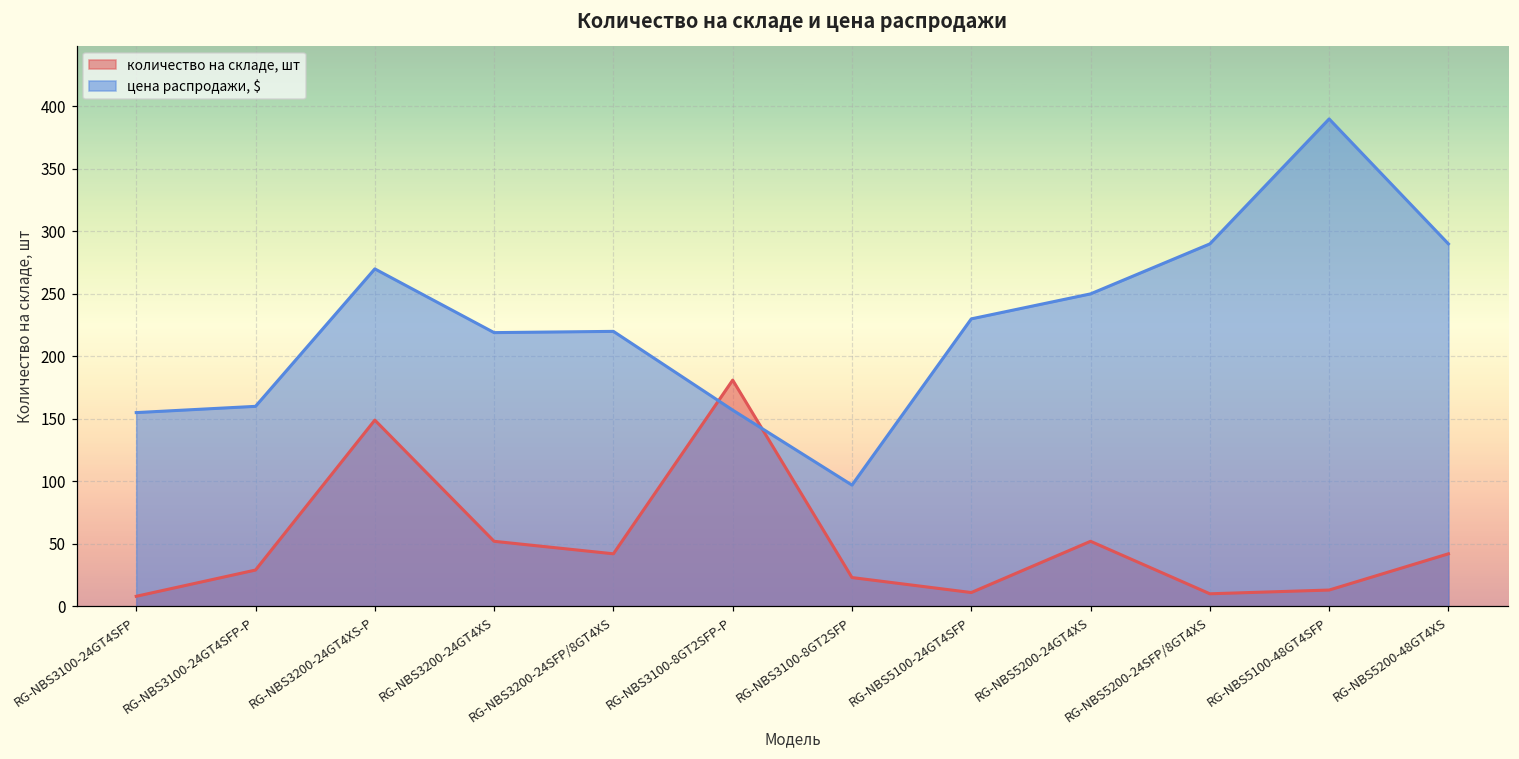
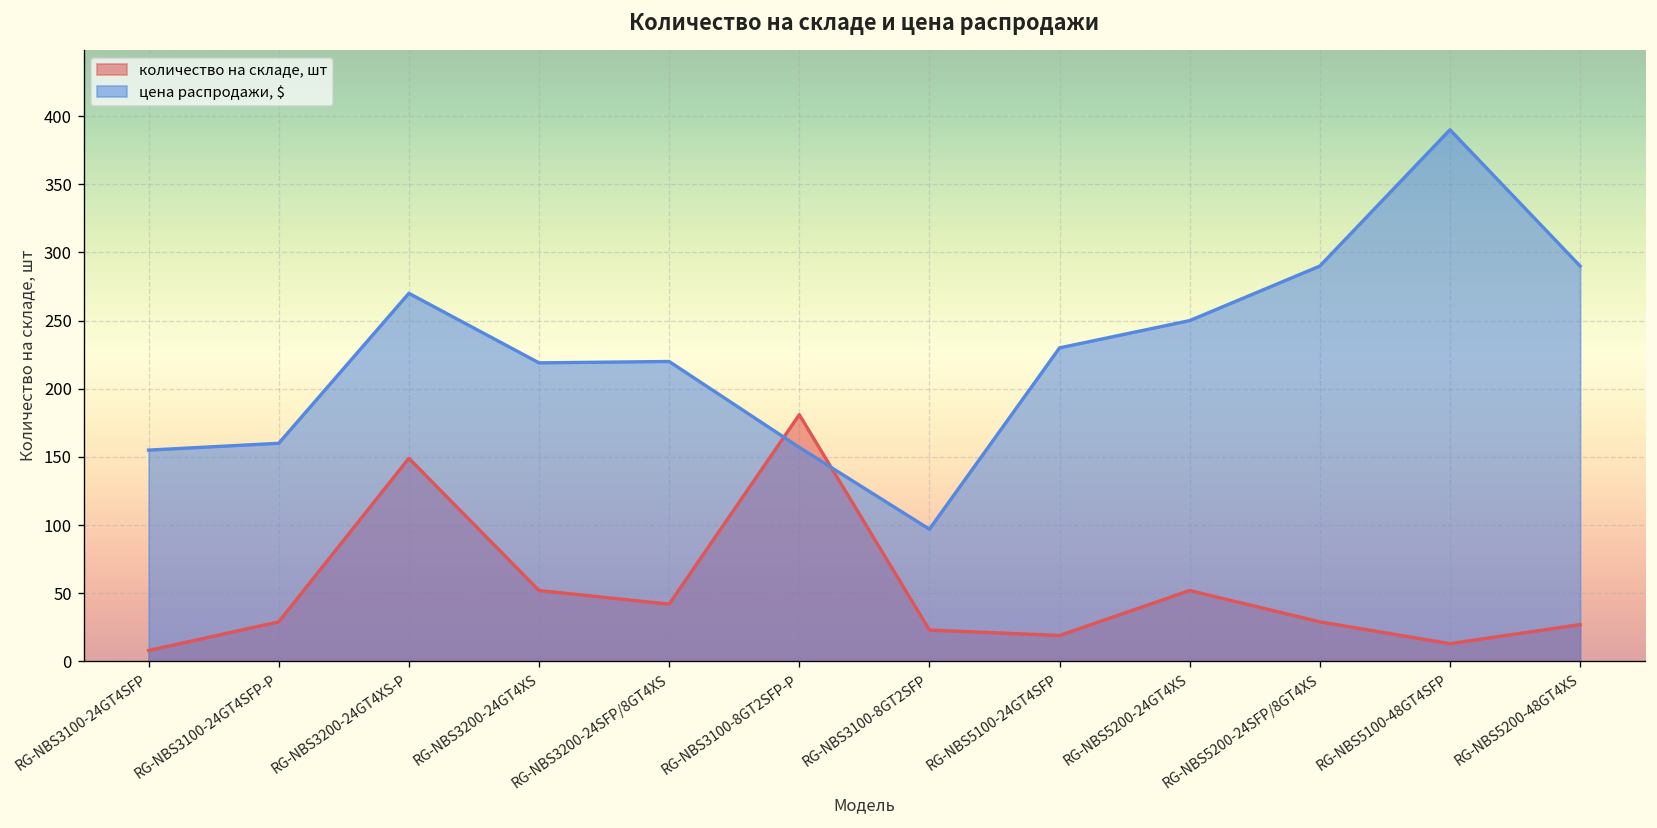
  {
    "количество на складе, шт": {
      "RG-NBS3100-24GT4SFP": 8,
      "RG-NBS3100-24GT4SFP-P": 29,
      "RG-NBS3200-24GT4XS-P": 149,
      "RG-NBS3200-24GT4XS": 52,
      "RG-NBS3200-24SFP/8GT4XS": 42,
      "RG-NBS3100-8GT2SFP-P": 181,
      "RG-NBS3100-8GT2SFP": 23,
-     "RG-NBS5100-24GT4SFP": 11,
+     "RG-NBS5100-24GT4SFP": 19,
      "RG-NBS5200-24GT4XS": 52,
-     "RG-NBS5200-24SFP/8GT4XS": 10,
+     "RG-NBS5200-24SFP/8GT4XS": 29,
      "RG-NBS5100-48GT4SFP": 13,
-     "RG-NBS5200-48GT4XS": 42
+     "RG-NBS5200-48GT4XS": 27
    },
    "цена распродажи, $": {
      "RG-NBS3100-24GT4SFP": 155,
      "RG-NBS3100-24GT4SFP-P": 160,
      "RG-NBS3200-24GT4XS-P": 270,
      "RG-NBS3200-24GT4XS": 219,
      "RG-NBS3200-24SFP/8GT4XS": 220,
      "RG-NBS3100-8GT2SFP-P": 157,
      "RG-NBS3100-8GT2SFP": 97,
      "RG-NBS5100-24GT4SFP": 230,
      "RG-NBS5200-24GT4XS": 250,
      "RG-NBS5200-24SFP/8GT4XS": 290,
      "RG-NBS5100-48GT4SFP": 390,
      "RG-NBS5200-48GT4XS": 290
    }
  }
